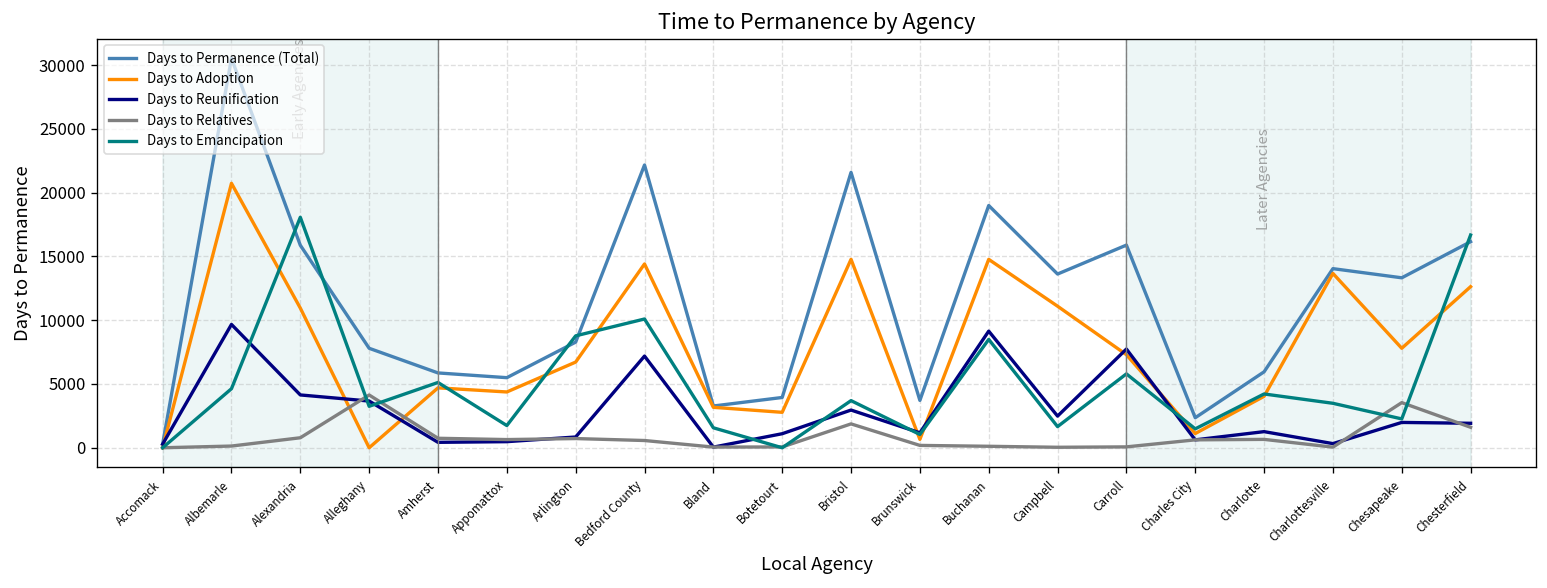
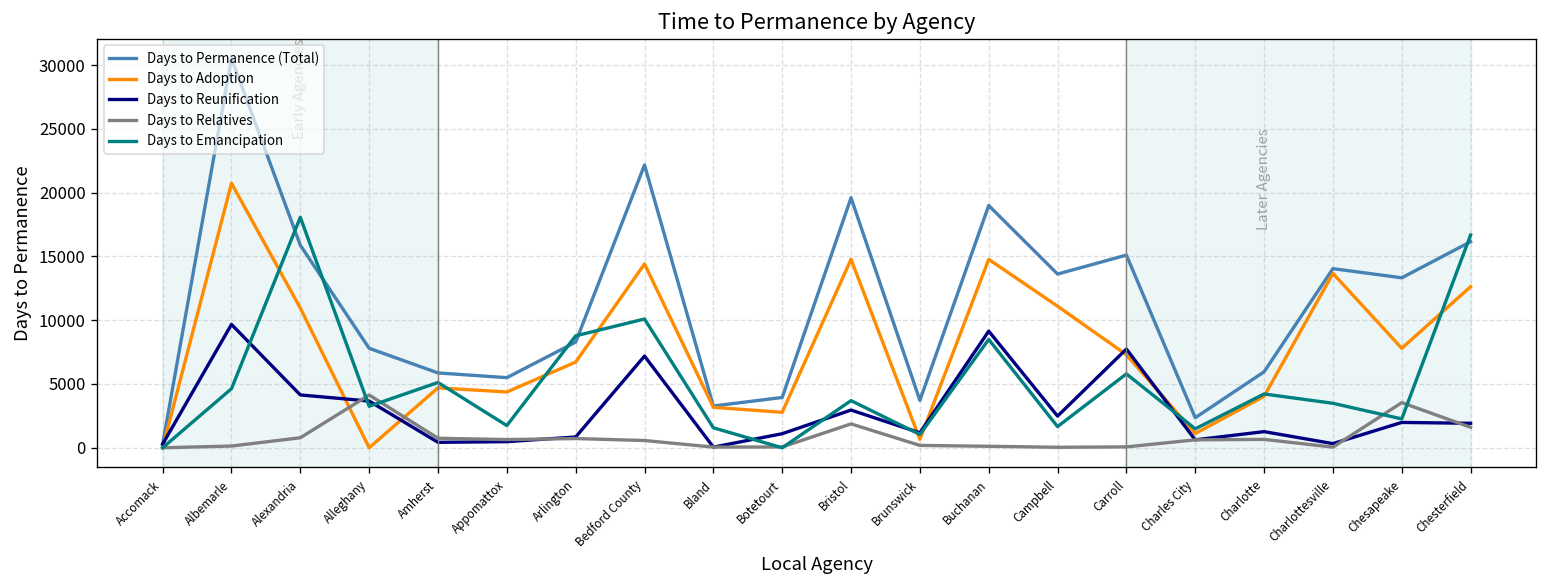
  {
    "Days to Permanence (Total)": {
      "Alexandria": 15900,
      "Alleghany": 7800,
      "Amherst": 5900,
      "Appomattox": 5500,
      "Arlington": 8300,
      "Bedford County": 22200,
      "Botetourt": 3900,
-     "Bristol": 21600,
+     "Bristol": 19600,
      "Brunswick": 3700,
      "Buchanan": 19000,
      "Campbell": 13600,
-     "Carroll": 15900,
+     "Carroll": 15100,
      "Charles City": 2400,
      "Charlotte": 6000,
      "Charlottesville": 14000,
      "Chesapeake": 13300,
      "Chesterfield": 16200
    },
    "Days to Adoption": {
      "Albemarle": 20700,
      "Alexandria": 11000,
      "Alleghany": 0,
      "Amherst": 4700,
      "Appomattox": 4400,
      "Arlington": 6700,
      "Bedford County": 14400,
      "Botetourt": 2800,
      "Bristol": 14800,
      "Brunswick": 700,
      "Buchanan": 14800,
      "Campbell": 11100,
      "Carroll": 7300,
      "Charles City": 1100,
      "Charlottesville": 13700,
      "Chesapeake": 7800,
      "Chesterfield": 12600
    },
    "Days to Reunification": {
      "Albemarle": 9700,
      "Alexandria": 4100,
      "Alleghany": 3700,
      "Amherst": 400,
      "Bedford County": 7200,
      "Botetourt": 1100,
      "Bristol": 3000,
      "Buchanan": 9100,
      "Campbell": 2500,
      "Carroll": 7700,
      "Charlotte": 1300,
      "Charlottesville": 300,
      "Chesapeake": 2000,
      "Chesterfield": 1900
    },
    "Days to Relatives": {
      "Albemarle": 100,
      "Alexandria": 800,
      "Alleghany": 4100,
      "Amherst": 700,
      "Bedford County": 600,
      "Bristol": 1900,
      "Brunswick": 200,
      "Buchanan": 100,
      "Campbell": 0,
      "Carroll": 100,
      "Charlotte": 700,
      "Charlottesville": 0,
      "Chesapeake": 3500,
      "Chesterfield": 1600
    },
    "Days to Emancipation": {
      "Albemarle": 4600,
      "Alexandria": 18100,
      "Alleghany": 3300,
      "Amherst": 5100,
      "Appomattox": 1700,
      "Arlington": 8800,
      "Bedford County": 10100,
      "Bland": 1600,
      "Bristol": 3700,
      "Buchanan": 8500,
      "Campbell": 1700,
      "Carroll": 5800,
      "Charles City": 1500,
      "Charlottesville": 3500,
      "Chesapeake": 2300,
      "Chesterfield": 16700
    }
  }
